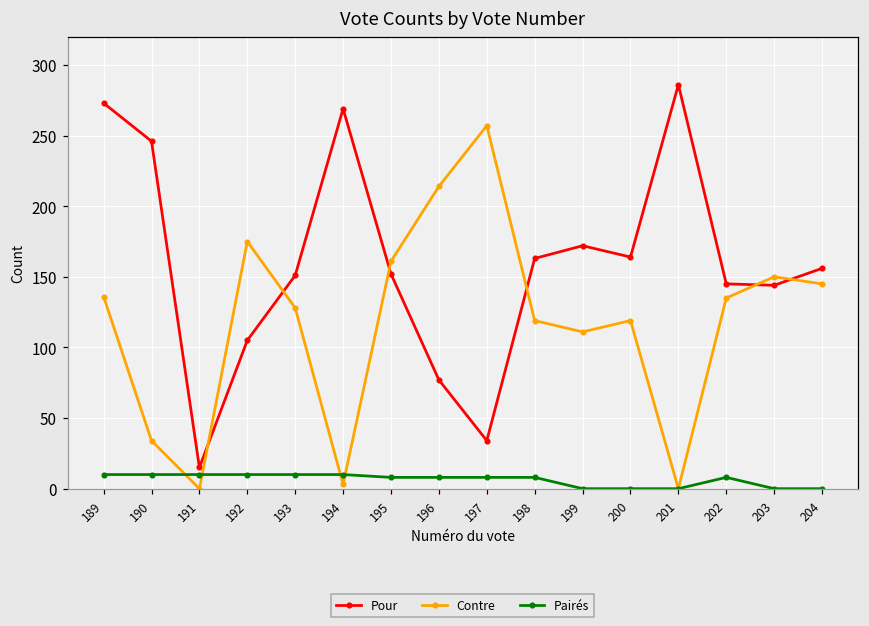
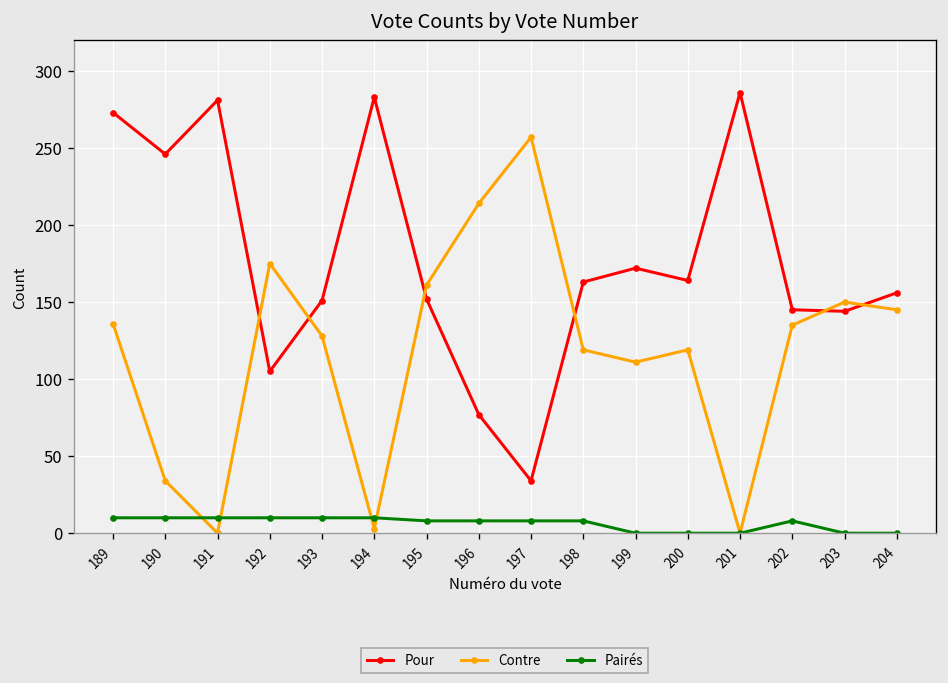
  {
    "Pour": {
      "189": 273,
      "190": 246,
-     "191": 15,
+     "191": 281,
      "192": 105,
      "193": 151,
-     "194": 269,
+     "194": 283,
      "195": 152,
      "196": 77,
      "197": 34,
      "198": 163,
      "199": 172,
      "200": 164,
      "201": 286,
      "202": 145,
      "203": 144,
      "204": 156
    },
    "Contre": {
      "189": 136,
      "190": 34,
      "191": 0,
      "192": 175,
      "193": 128,
      "194": 3,
      "195": 161,
      "196": 214,
      "197": 257,
      "198": 119,
      "199": 111,
      "200": 119,
      "202": 135,
      "203": 150,
      "204": 145
    },
    "Pairés": {
      "189": 10,
      "190": 10,
      "191": 10,
      "192": 10,
      "193": 10,
      "194": 10,
      "195": 8,
      "196": 8,
      "197": 8,
      "198": 8,
      "199": 0,
      "200": 0,
      "202": 8,
      "203": 0,
      "204": 0
    }
  }
